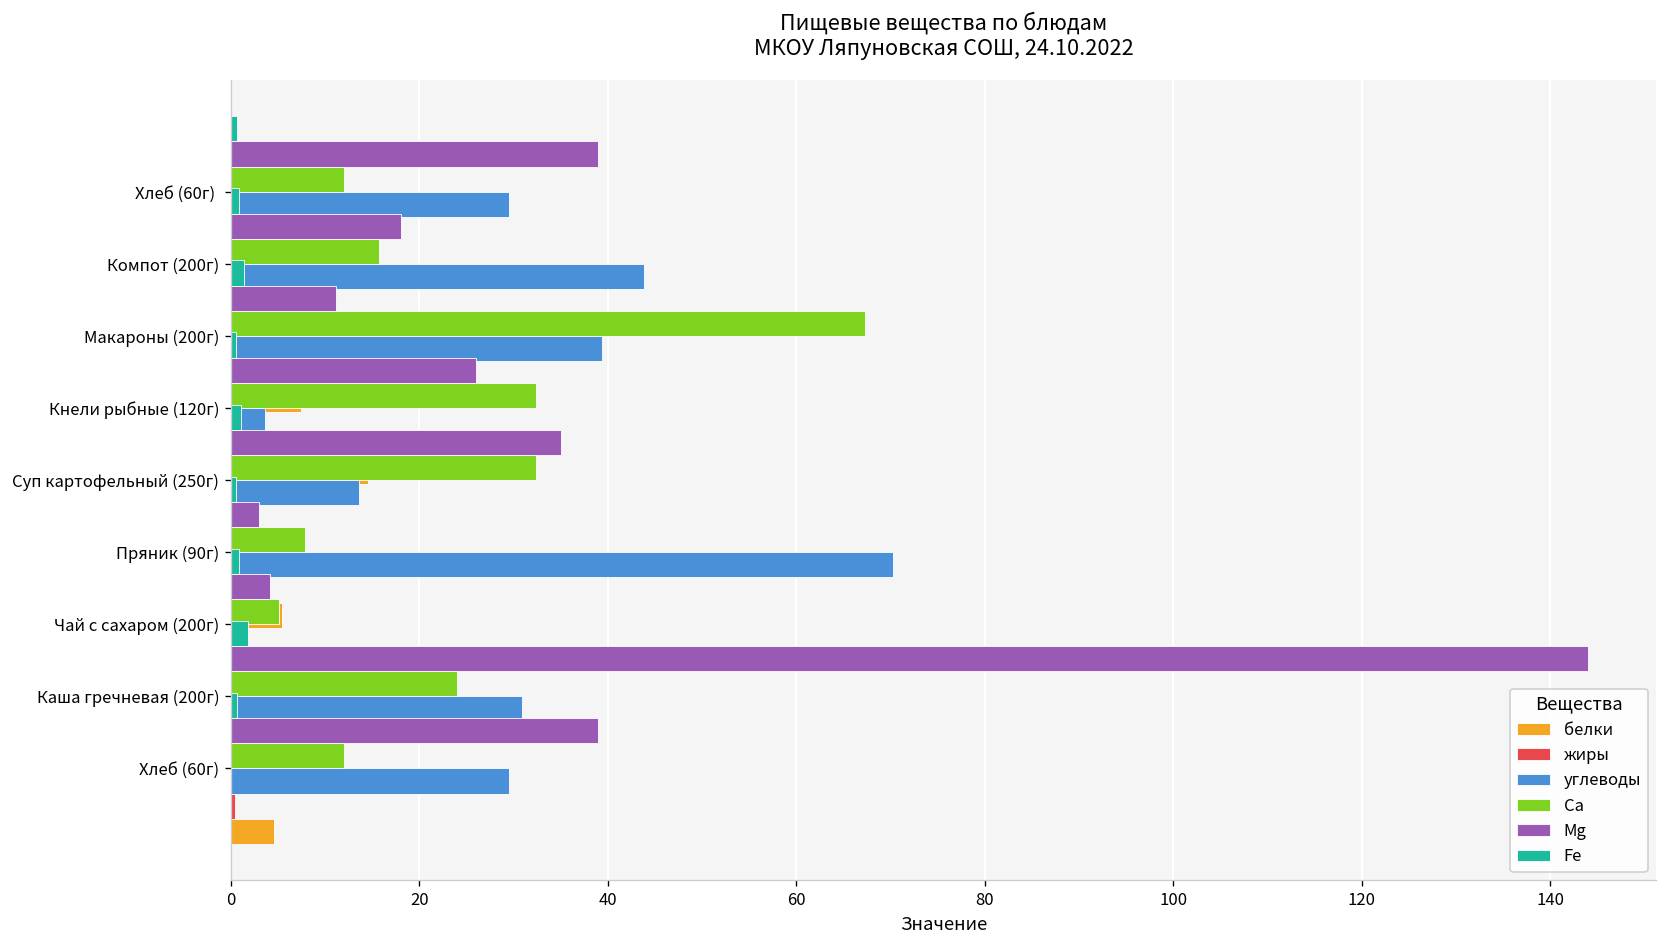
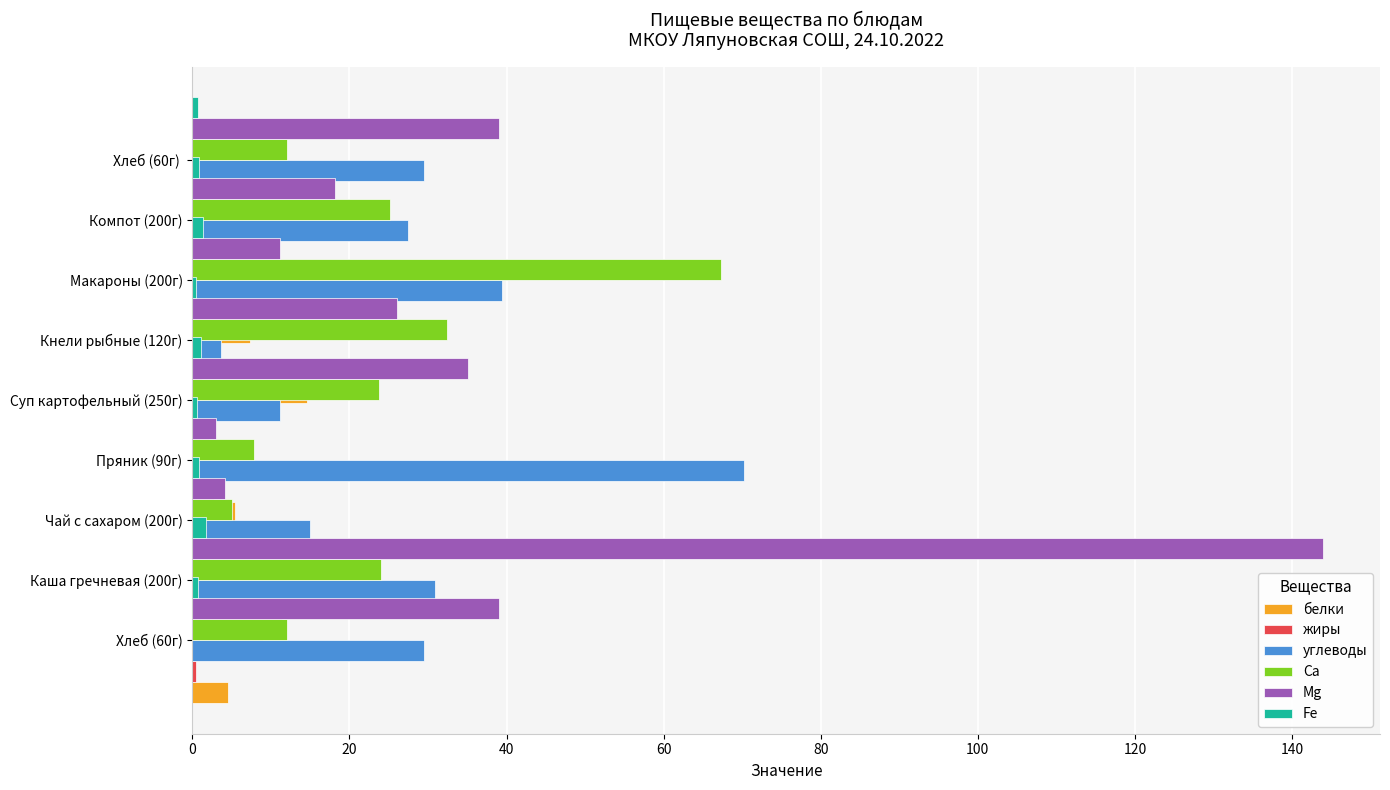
  {
    "углеводы": {
-     "Компот (200г)": 44,
+     "Компот (200г)": 27,
      "Макароны (200г)": 39,
      "Кнели рыбные (120г)": 4,
-     "Суп картофельный (250г)": 14,
+     "Суп картофельный (250г)": 11,
      "Пряник (90г)": 70,
-     "Чай с сахаром (200г)": 1,
+     "Чай с сахаром (200г)": 15,
      "Каша гречневая (200г)": 31
    },
    "Са": {
-     "Компот (200г)": 16,
+     "Компот (200г)": 25,
      "Макароны (200г)": 67,
      "Кнели рыбные (120г)": 32,
-     "Суп картофельный (250г)": 32,
+     "Суп картофельный (250г)": 24,
      "Пряник (90г)": 8,
      "Каша гречневая (200г)": 24
    }
  }
